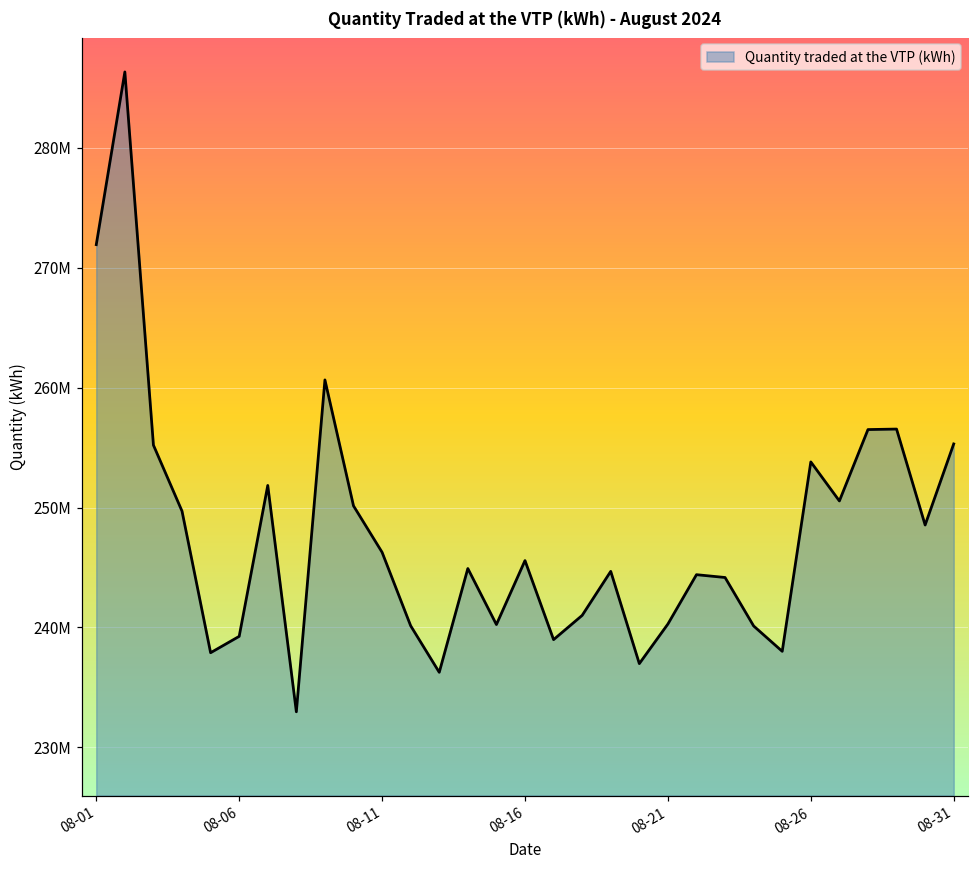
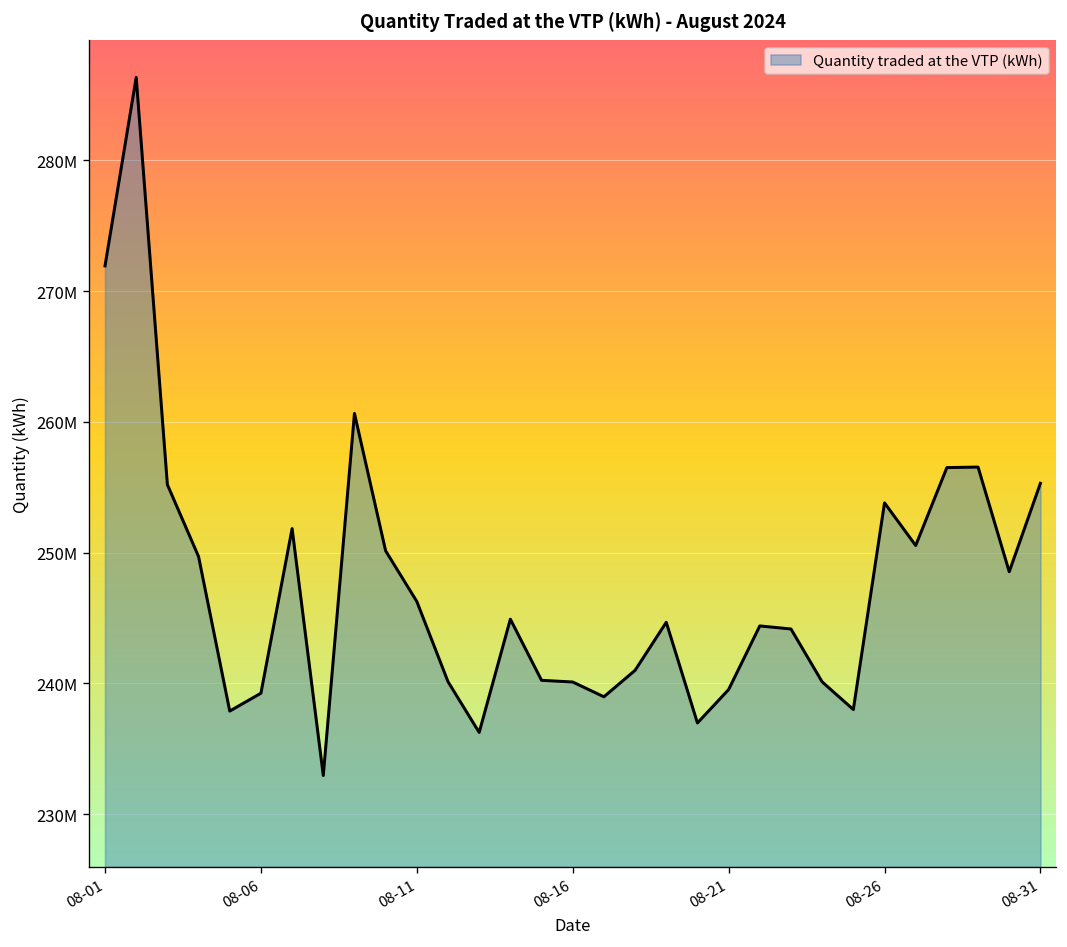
  {
    "08-01": 271900000,
    "08-06": 239300000,
    "08-11": 246300000,
-   "08-16": 245600000,
-   "08-21": 240300000,
+   "08-16": 240100000,
+   "08-21": 239500000,
    "08-26": 253800000,
    "08-31": 255300000
  }
